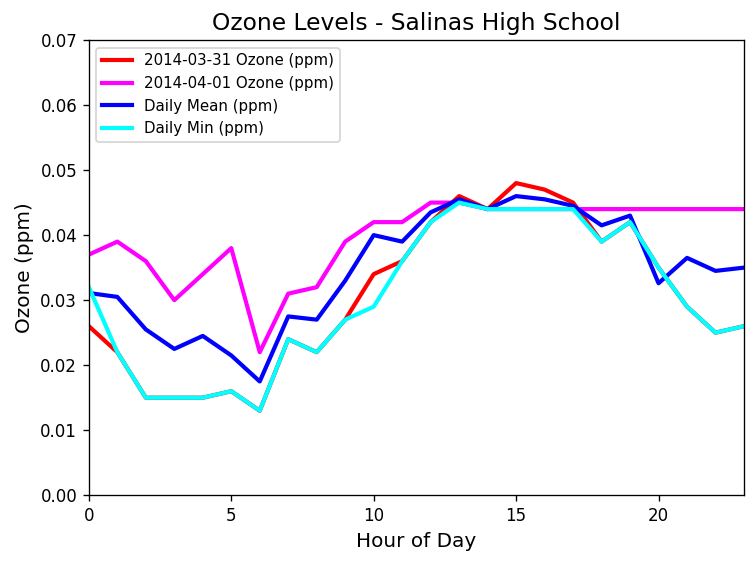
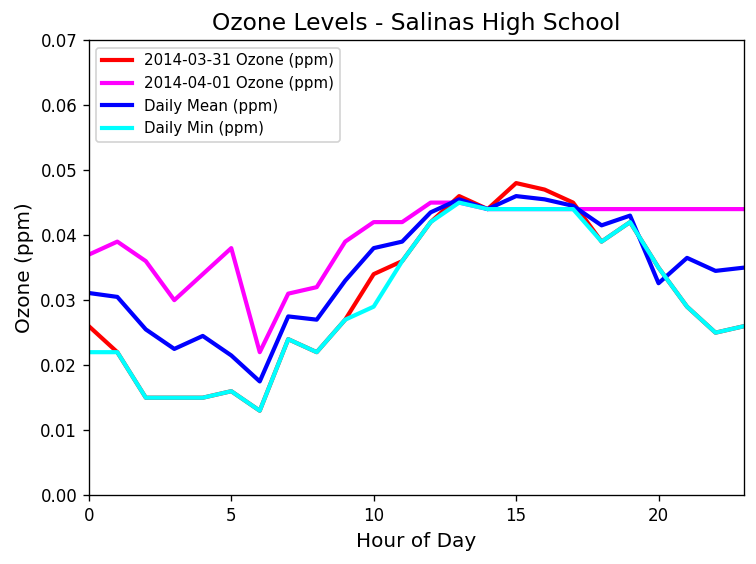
  {
    "2014-03-31 Ozone (ppm)": {
      "0": 0.026,
      "10": 0.034,
      "15": 0.048
    },
    "2014-04-01 Ozone (ppm)": {
      "0": 0.037,
      "5": 0.038,
      "10": 0.042,
      "20": 0.044
    },
    "Daily Mean (ppm)": {
      "0": 0.031,
      "5": 0.022,
-     "10": 0.040,
+     "10": 0.038,
      "15": 0.046,
      "20": 0.033
    },
    "Daily Min (ppm)": {
-     "0": 0.032,
+     "0": 0.022,
      "10": 0.029
    }
  }
